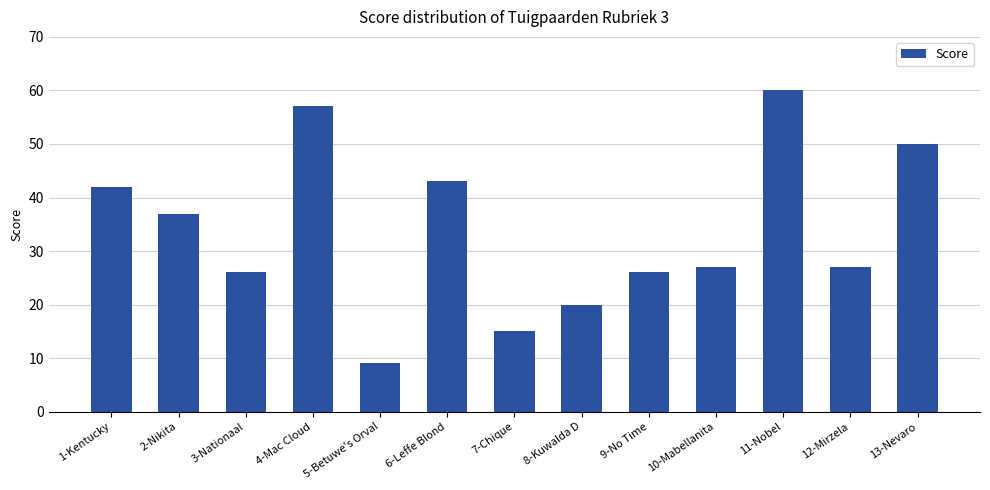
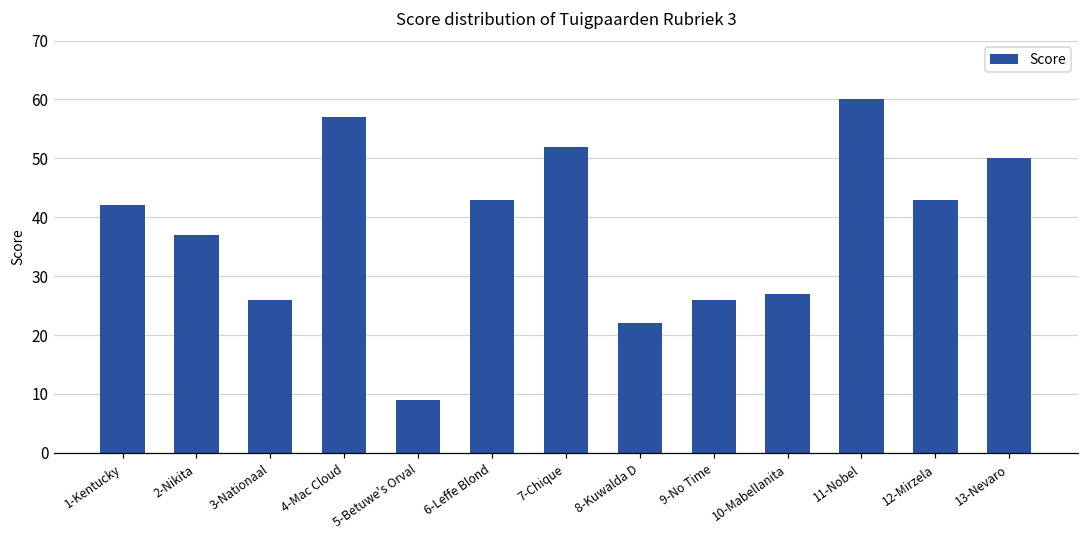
  {
    "1-Kentucky": 42,
    "2-Nikita": 37,
    "3-Nationaal": 26,
    "4-Mac Cloud": 57,
    "5-Betuwe's Orval": 9,
    "6-Leffe Blond": 43,
-   "7-Chique": 15,
-   "8-Kuwalda D": 20,
+   "7-Chique": 52,
+   "8-Kuwalda D": 22,
    "9-No Time": 26,
    "10-Mabellanita": 27,
    "11-Nobel": 60,
-   "12-Mirzela": 27,
+   "12-Mirzela": 43,
    "13-Nevaro": 50
  }
